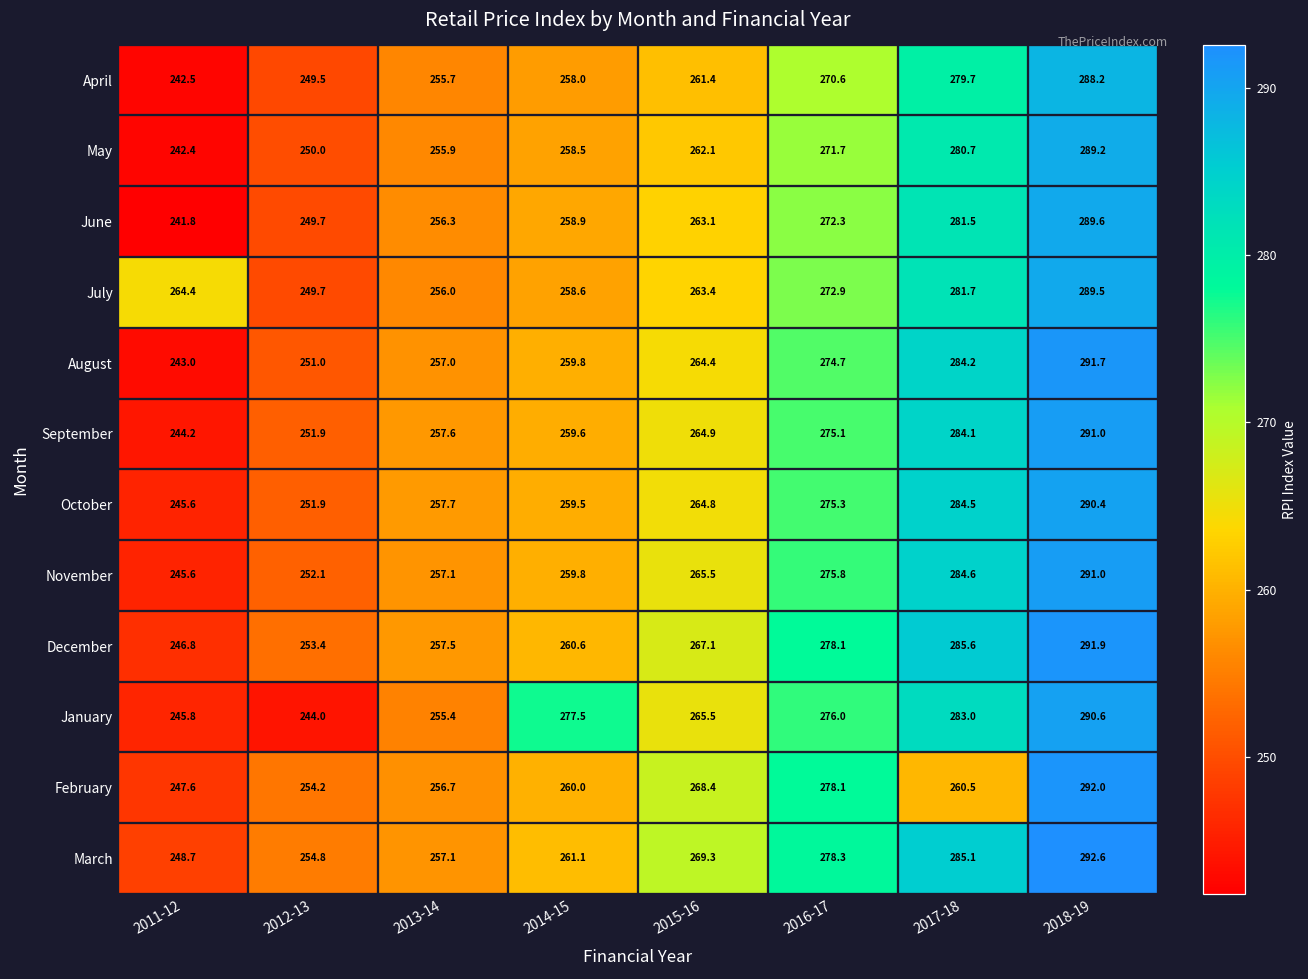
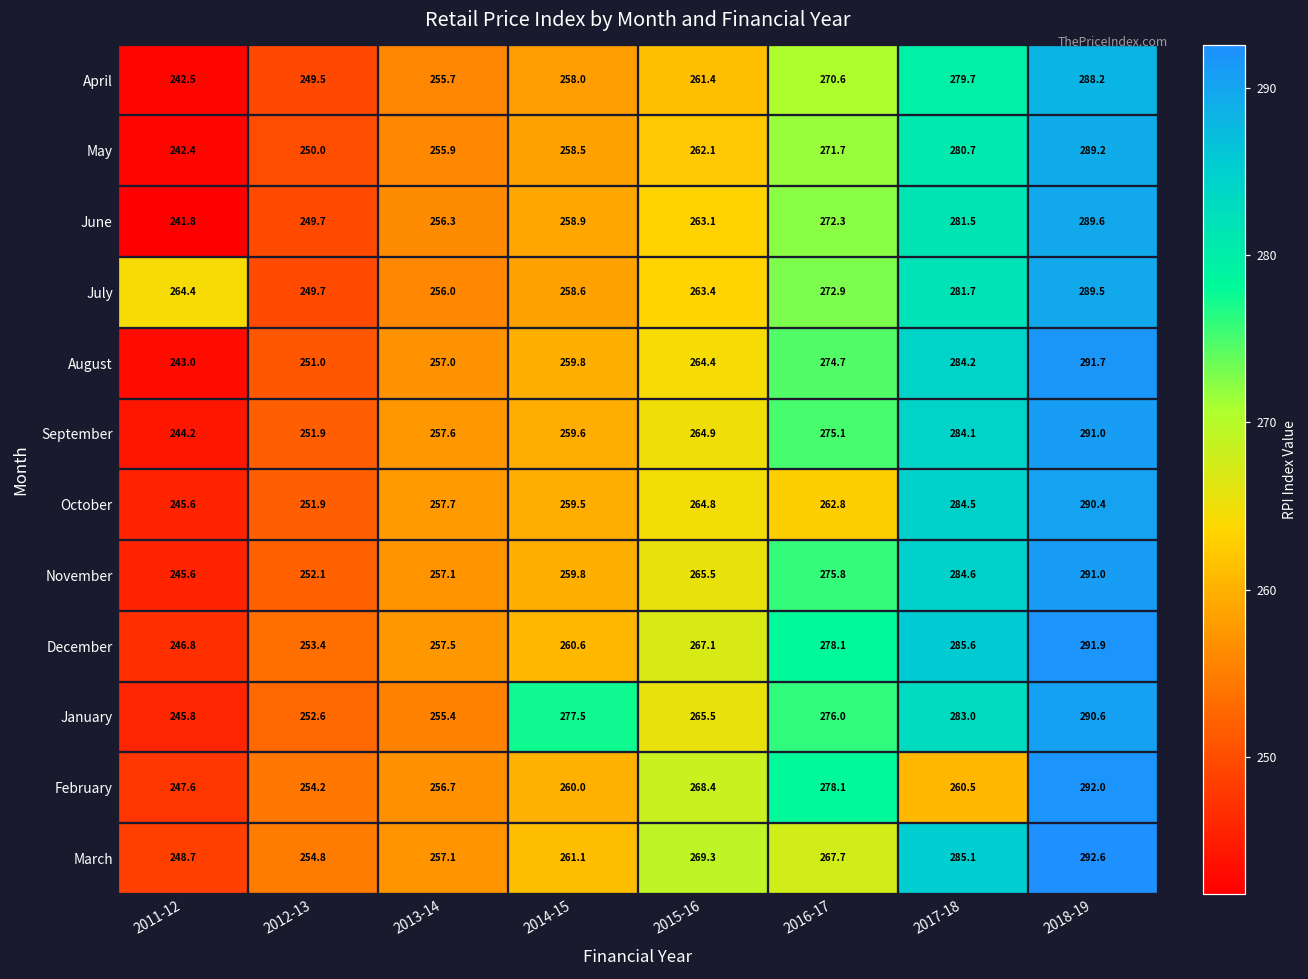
  {
    "April": {
      "2011-12": 242.5,
      "2012-13": 249.5,
      "2013-14": 255.7,
      "2014-15": 258.0,
      "2015-16": 261.4,
      "2016-17": 270.6,
      "2017-18": 279.7,
      "2018-19": 288.2
    },
    "May": {
      "2011-12": 242.4,
      "2012-13": 250.0,
      "2013-14": 255.9,
      "2014-15": 258.5,
      "2015-16": 262.1,
      "2016-17": 271.7,
      "2017-18": 280.7,
      "2018-19": 289.2
    },
    "June": {
      "2011-12": 241.8,
      "2012-13": 249.7,
      "2013-14": 256.3,
      "2014-15": 258.9,
      "2015-16": 263.1,
      "2016-17": 272.3,
      "2017-18": 281.5,
      "2018-19": 289.6
    },
    "July": {
      "2011-12": 264.4,
      "2012-13": 249.7,
      "2013-14": 256.0,
      "2014-15": 258.6,
      "2015-16": 263.4,
      "2016-17": 272.9,
      "2017-18": 281.7,
      "2018-19": 289.5
    },
    "August": {
      "2011-12": 243.0,
      "2012-13": 251.0,
      "2013-14": 257.0,
      "2014-15": 259.8,
      "2015-16": 264.4,
      "2016-17": 274.7,
      "2017-18": 284.2,
      "2018-19": 291.7
    },
    "September": {
      "2011-12": 244.2,
      "2012-13": 251.9,
      "2013-14": 257.6,
      "2014-15": 259.6,
      "2015-16": 264.9,
      "2016-17": 275.1,
      "2017-18": 284.1,
      "2018-19": 291.0
    },
    "October": {
      "2011-12": 245.6,
      "2012-13": 251.9,
      "2013-14": 257.7,
      "2014-15": 259.5,
      "2015-16": 264.8,
-     "2016-17": 275.3,
+     "2016-17": 262.8,
      "2017-18": 284.5,
      "2018-19": 290.4
    },
    "November": {
      "2011-12": 245.6,
      "2012-13": 252.1,
      "2013-14": 257.1,
      "2014-15": 259.8,
      "2015-16": 265.5,
      "2016-17": 275.8,
      "2017-18": 284.6,
      "2018-19": 291.0
    },
    "December": {
      "2011-12": 246.8,
      "2012-13": 253.4,
      "2013-14": 257.5,
      "2014-15": 260.6,
      "2015-16": 267.1,
      "2016-17": 278.1,
      "2017-18": 285.6,
      "2018-19": 291.9
    },
    "January": {
      "2011-12": 245.8,
-     "2012-13": 244.0,
+     "2012-13": 252.6,
      "2013-14": 255.4,
      "2014-15": 277.5,
      "2015-16": 265.5,
      "2016-17": 276.0,
      "2017-18": 283.0,
      "2018-19": 290.6
    },
    "February": {
      "2011-12": 247.6,
      "2012-13": 254.2,
      "2013-14": 256.7,
      "2014-15": 260.0,
      "2015-16": 268.4,
      "2016-17": 278.1,
      "2017-18": 260.5,
      "2018-19": 292.0
    },
    "March": {
      "2011-12": 248.7,
      "2012-13": 254.8,
      "2013-14": 257.1,
      "2014-15": 261.1,
      "2015-16": 269.3,
-     "2016-17": 278.3,
+     "2016-17": 267.7,
      "2017-18": 285.1,
      "2018-19": 292.6
    }
  }
